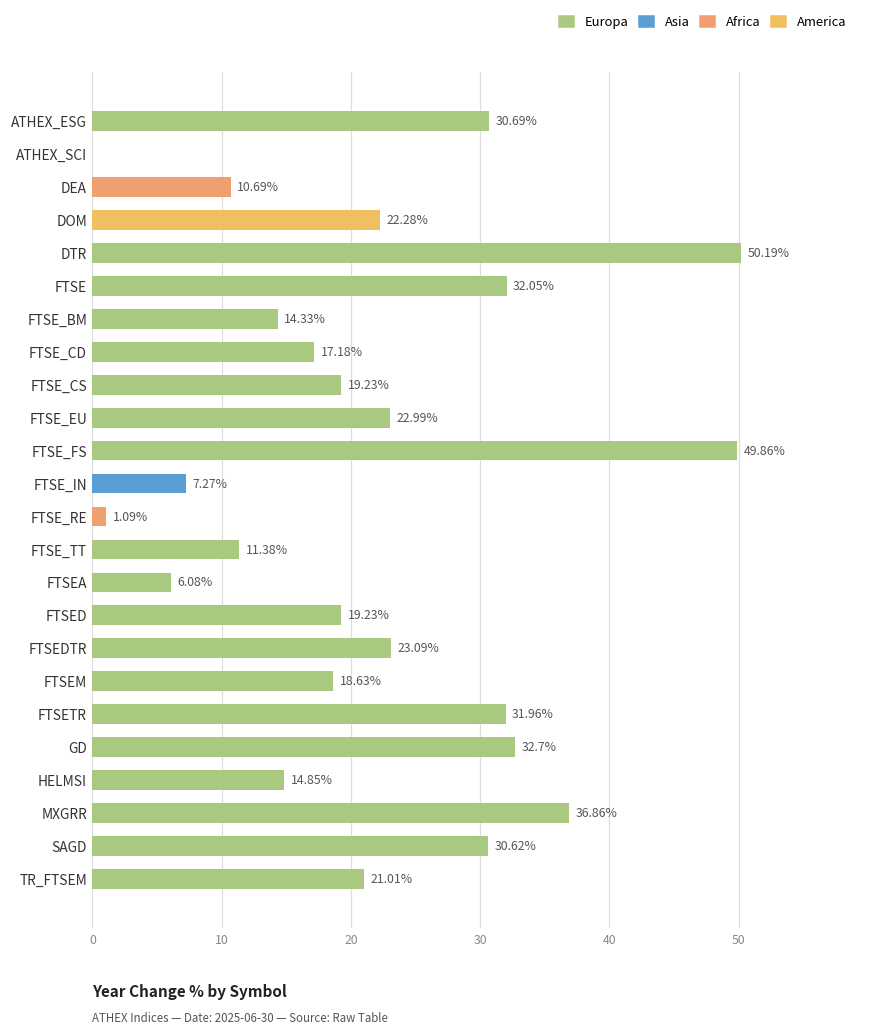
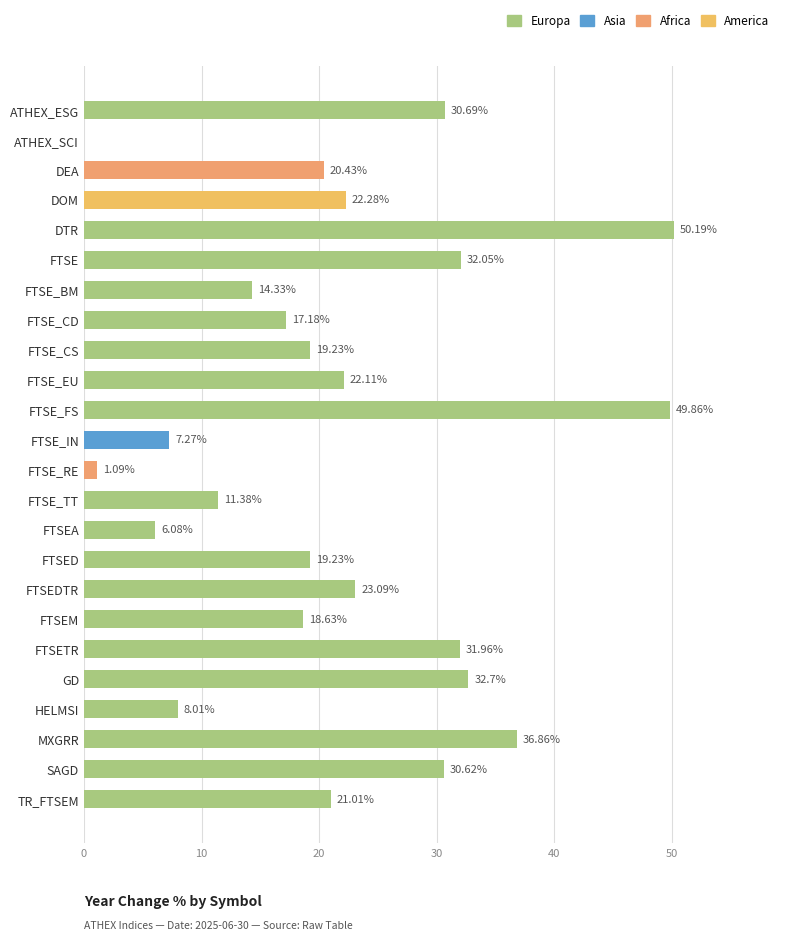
  {
    "ATHEX_ESG": "30.69%",
-   "DEA": "10.69%",
+   "DEA": "20.43%",
    "DOM": "22.28%",
    "DTR": "50.19%",
    "FTSE": "32.05%",
    "FTSE_BM": "14.33%",
    "FTSE_CD": "17.18%",
    "FTSE_CS": "19.23%",
-   "FTSE_EU": "22.99%",
+   "FTSE_EU": "22.11%",
    "FTSE_FS": "49.86%",
    "FTSE_IN": "7.27%",
    "FTSE_RE": "1.09%",
    "FTSE_TT": "11.38%",
    "FTSEA": "6.08%",
    "FTSED": "19.23%",
    "FTSEDTR": "23.09%",
    "FTSEM": "18.63%",
    "FTSETR": "31.96%",
    "GD": "32.7%",
-   "HELMSI": "14.85%",
+   "HELMSI": "8.01%",
    "MXGRR": "36.86%",
    "SAGD": "30.62%",
    "TR_FTSEM": "21.01%"
  }
